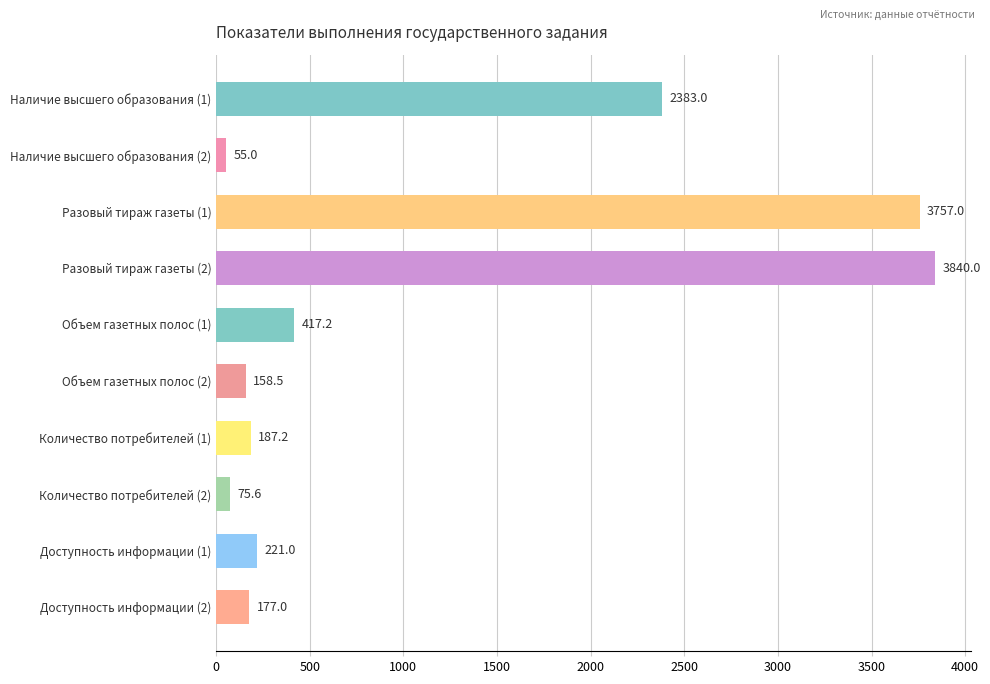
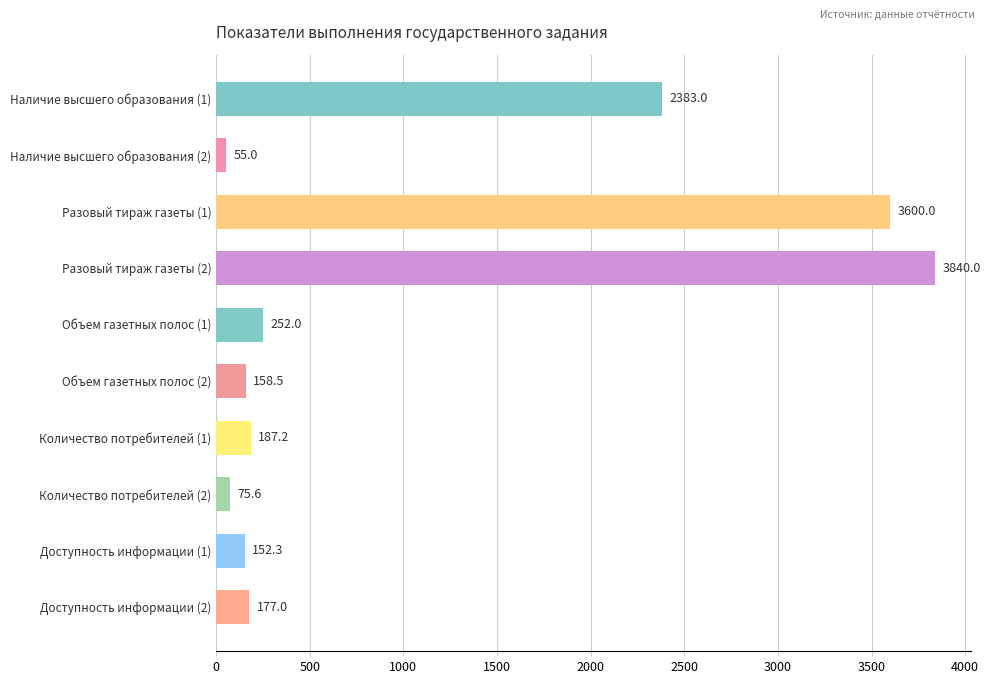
  {
    "Наличие высшего образования (1)": 2383.0,
    "Наличие высшего образования (2)": 55.0,
-   "Разовый тираж газеты (1)": 3757.0,
+   "Разовый тираж газеты (1)": 3600.0,
    "Разовый тираж газеты (2)": 3840.0,
-   "Объем газетных полос (1)": 417.2,
+   "Объем газетных полос (1)": 252.0,
    "Объем газетных полос (2)": 158.5,
    "Количество потребителей (1)": 187.2,
    "Количество потребителей (2)": 75.6,
-   "Доступность информации (1)": 221.0,
+   "Доступность информации (1)": 152.3,
    "Доступность информации (2)": 177.0
  }
